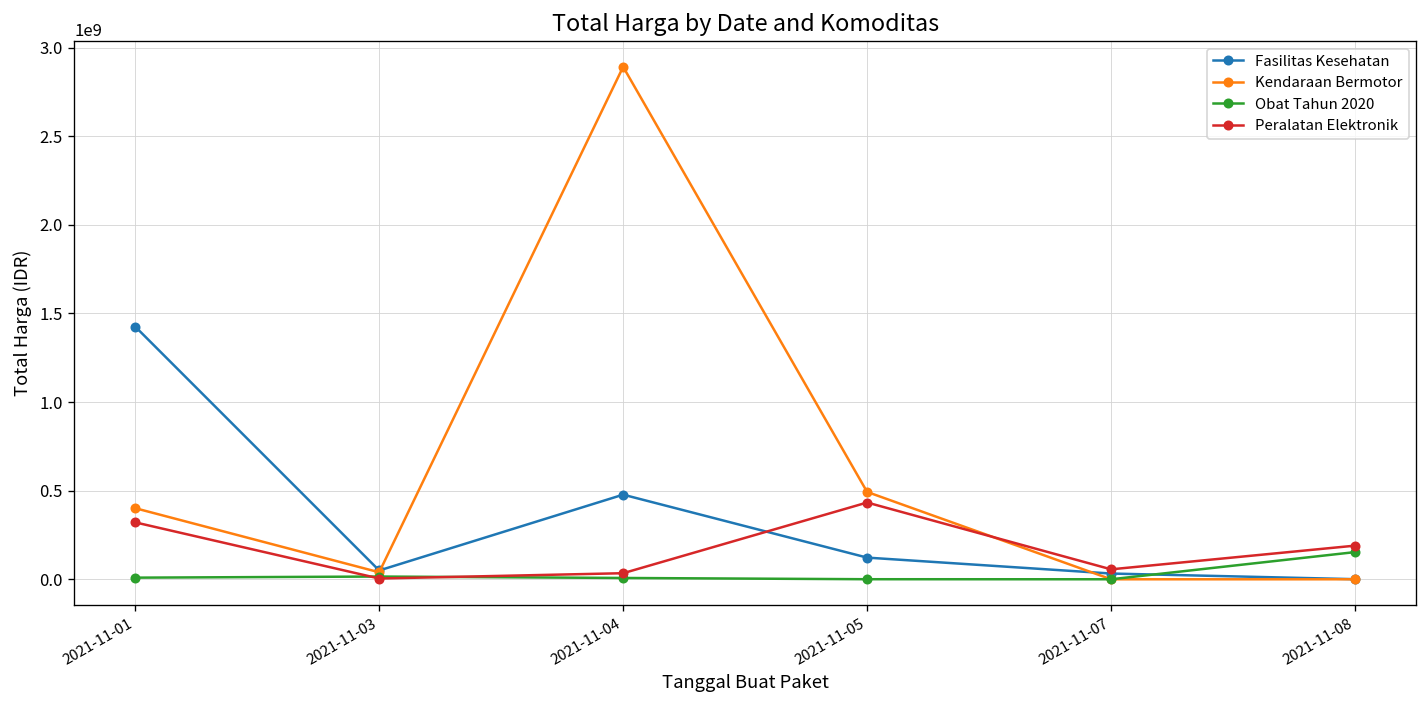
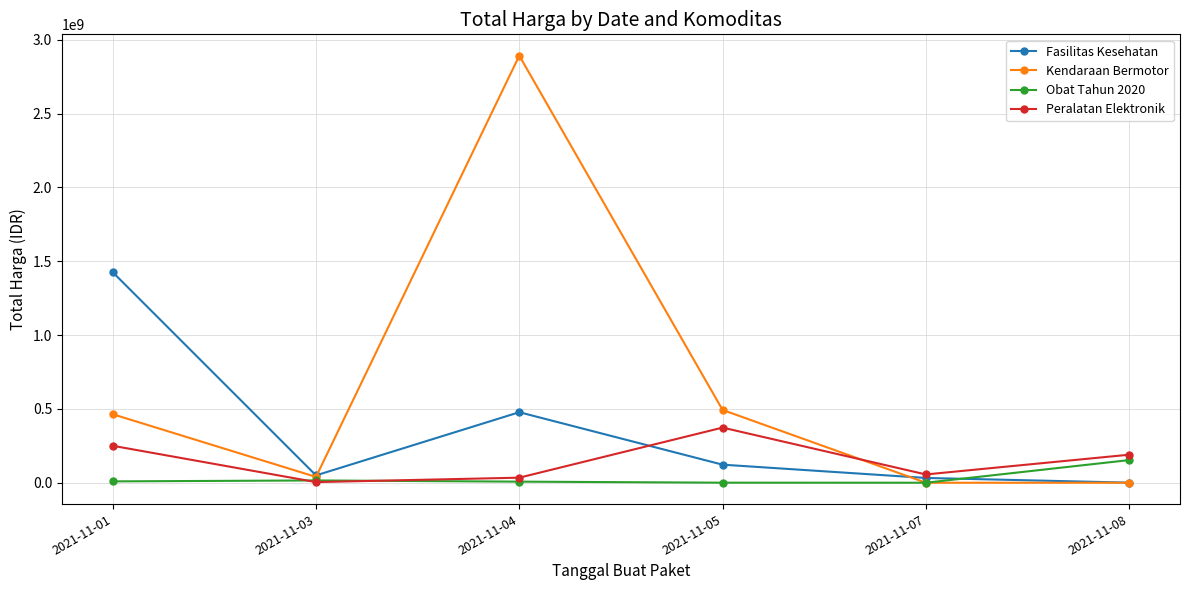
  {
    "Fasilitas Kesehatan": {
      "2021-11-01": 1430000000,
      "2021-11-04": 480000000,
      "2021-11-05": 120000000,
      "2021-11-07": 30000000
    },
    "Kendaraan Bermotor": {
-     "2021-11-01": 400000000,
+     "2021-11-01": 460000000,
      "2021-11-04": 2890000000,
      "2021-11-05": 490000000
    },
    "Obat Tahun 2020": {
      "2021-11-01": 10000000,
      "2021-11-04": 10000000,
      "2021-11-05": 0,
      "2021-11-08": 150000000
    },
    "Peralatan Elektronik": {
-     "2021-11-01": 320000000,
+     "2021-11-01": 250000000,
      "2021-11-04": 30000000,
-     "2021-11-05": 430000000,
+     "2021-11-05": 370000000,
      "2021-11-07": 60000000,
      "2021-11-08": 190000000
    }
  }
